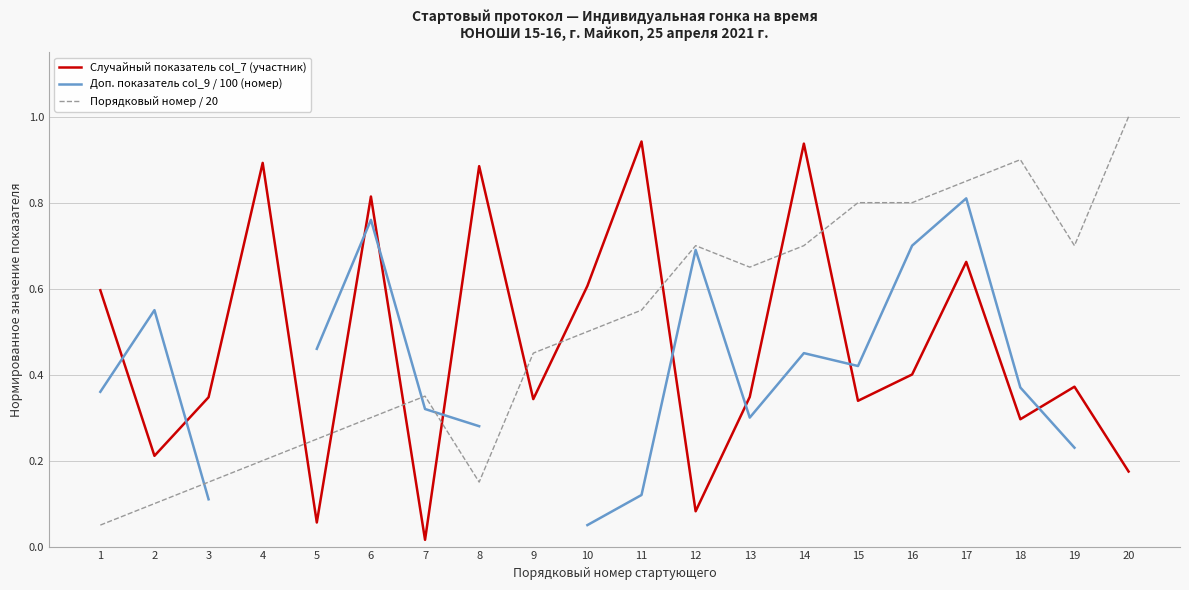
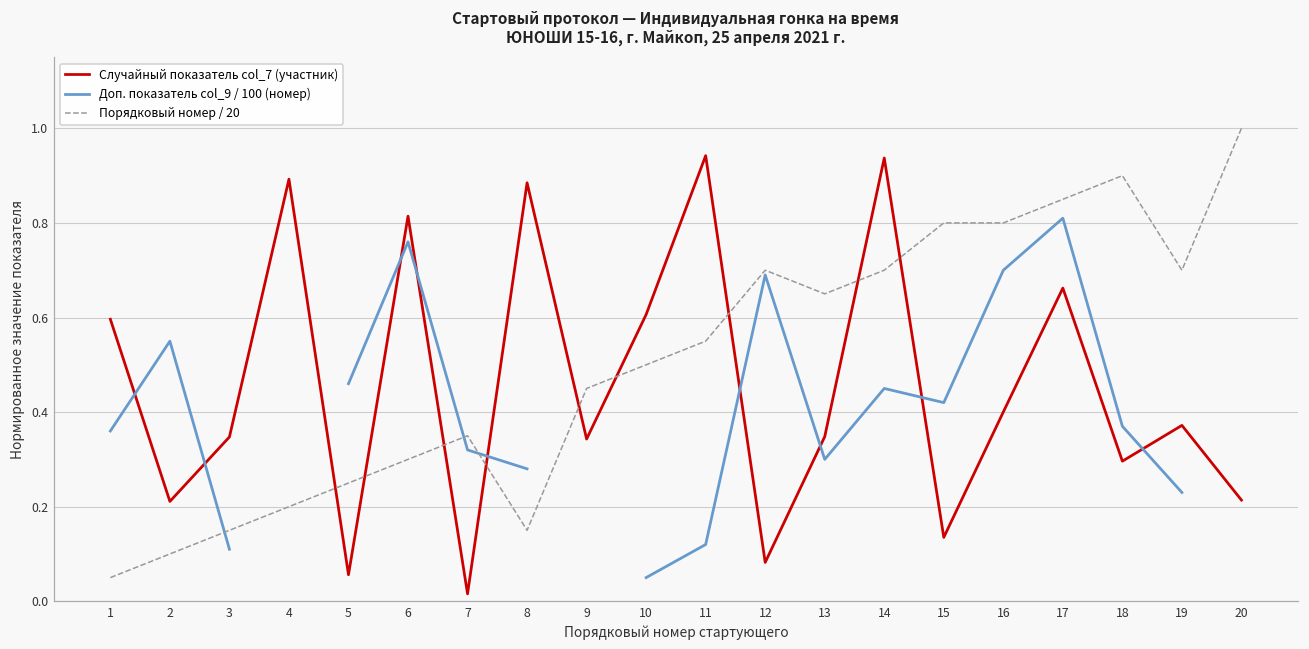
  {
    "Случайный показатель col_7 (участник)": {
      "1": 0.60,
      "2": 0.21,
      "3": 0.35,
      "4": 0.89,
      "5": 0.06,
      "6": 0.81,
      "7": 0.02,
      "8": 0.88,
      "9": 0.34,
      "10": 0.61,
      "11": 0.94,
      "12": 0.08,
      "13": 0.35,
      "14": 0.94,
-     "15": 0.34,
+     "15": 0.14,
      "16": 0.40,
      "17": 0.66,
      "18": 0.30,
      "19": 0.37,
-     "20": 0.17
+     "20": 0.21
    },
    "Доп. показатель col_9 / 100 (номер)": {
      "1": 0.36,
      "2": 0.55,
      "3": 0.11,
      "5": 0.46,
      "6": 0.76,
      "7": 0.32,
      "8": 0.28,
      "10": 0.05,
      "11": 0.12,
      "12": 0.69,
      "13": 0.30,
      "14": 0.45,
      "15": 0.42,
      "16": 0.70,
      "17": 0.81,
      "18": 0.37,
      "19": 0.23
    },
    "Порядковый номер / 20": {
      "1": 0.05,
      "2": 0.10,
      "3": 0.15,
      "4": 0.20,
      "5": 0.25,
      "6": 0.30,
      "7": 0.35,
      "8": 0.15,
      "9": 0.45,
      "10": 0.50,
      "11": 0.55,
      "12": 0.70,
      "13": 0.65,
      "14": 0.70,
      "15": 0.80,
      "16": 0.80,
      "17": 0.85,
      "18": 0.90,
      "19": 0.70,
      "20": 1.00
    }
  }
